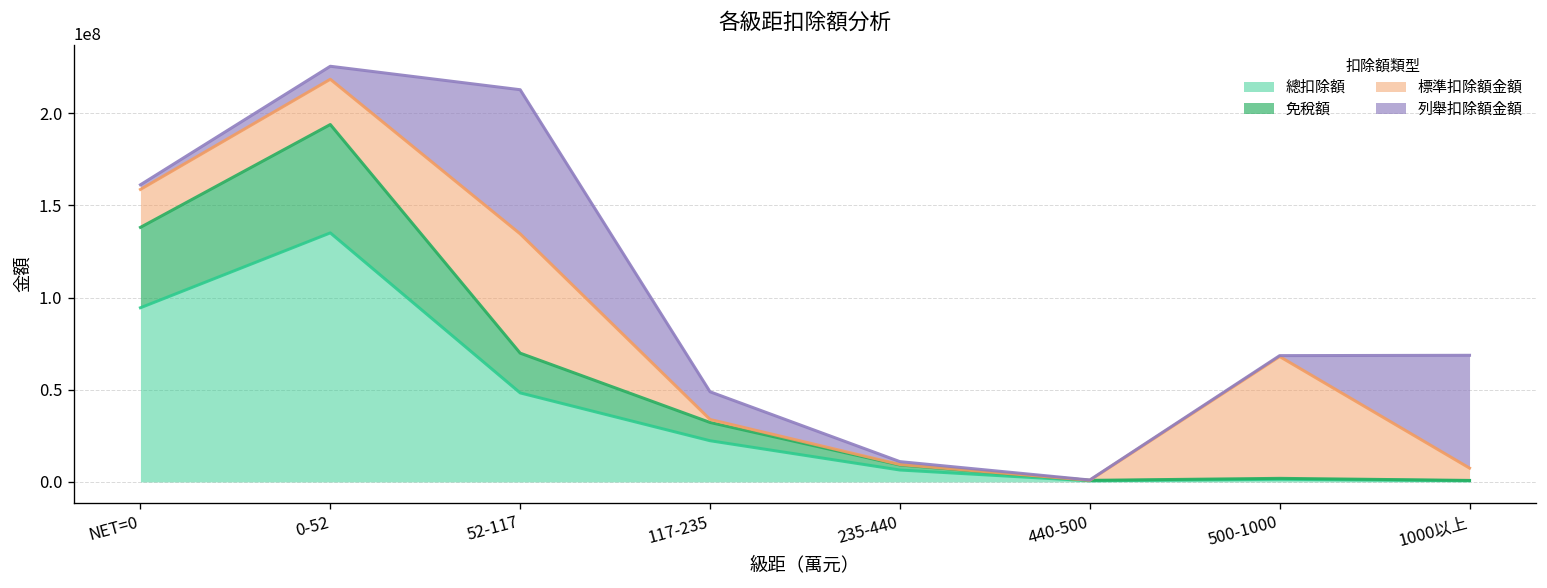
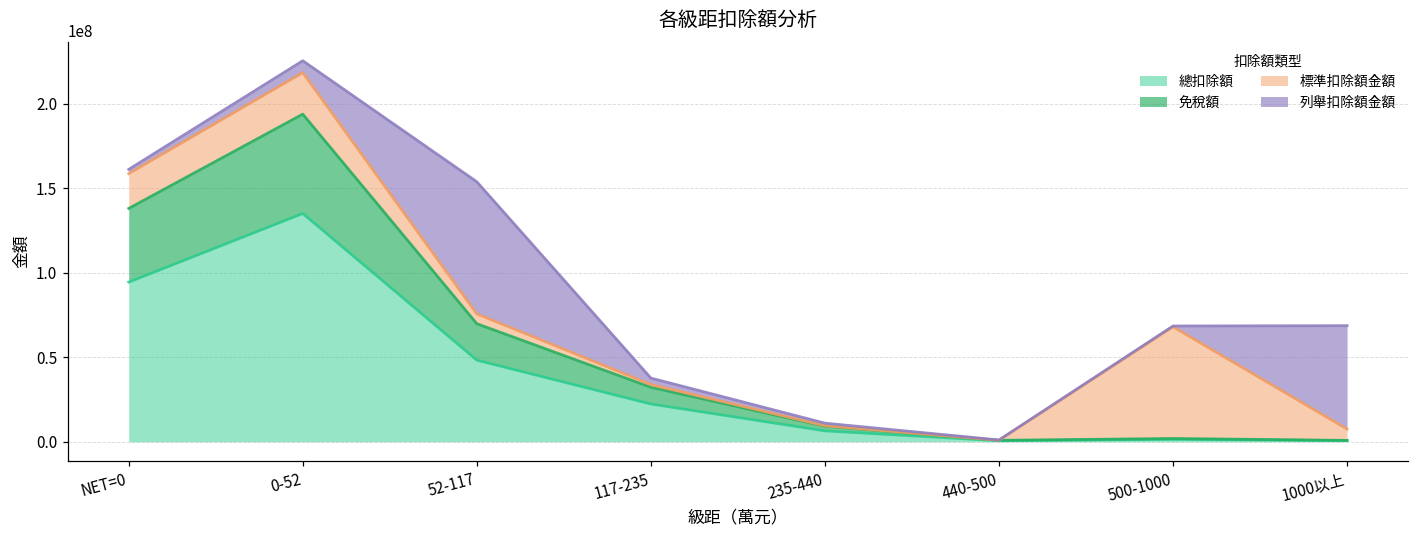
  {
    "標準扣除額金額": {
      "NET=0": 21000000,
      "0-52": 25000000,
-     "52-117": 65000000,
+     "52-117": 6000000,
      "1000以上": 7000000
    },
    "列舉扣除額金額": {
      "NET=0": 3000000,
      "0-52": 7000000,
      "52-117": 78000000,
-     "117-235": 15000000,
+     "117-235": 4000000,
      "1000以上": 61000000
    }
  }
